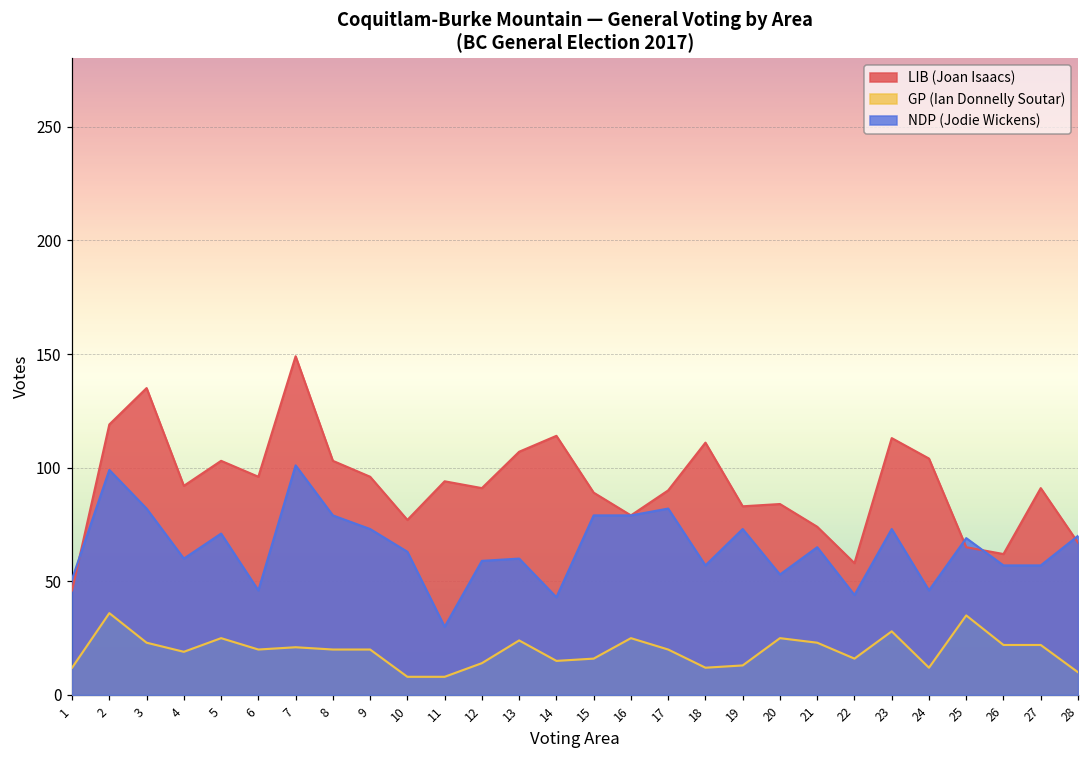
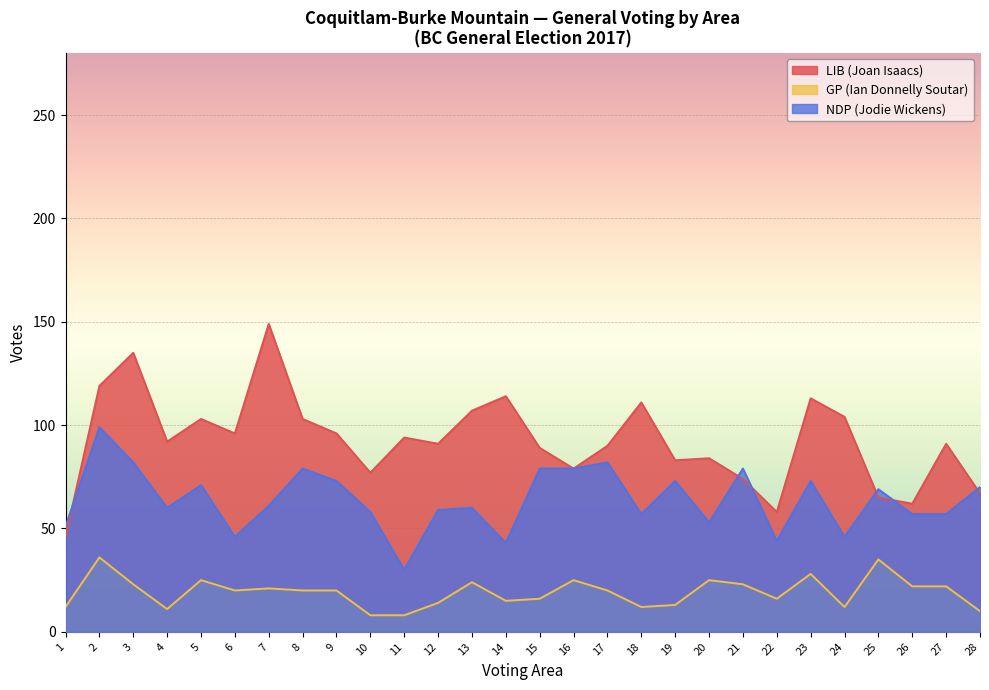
  {
    "LIB (Joan Isaacs)": {
      "1": 46,
      "2": 119,
      "3": 135,
      "4": 92,
      "5": 103,
      "6": 96,
      "7": 149,
      "8": 103,
      "9": 96,
      "10": 77,
      "11": 94,
      "12": 91,
      "13": 107,
      "14": 114,
      "15": 89,
      "17": 90,
      "18": 111,
      "19": 83,
      "20": 84,
      "21": 74,
      "22": 58,
      "23": 113,
      "24": 104,
      "25": 65,
      "26": 62,
      "27": 91,
      "28": 67
    },
    "GP (Ian Donnelly Soutar)": {
      "1": 12,
      "2": 36,
      "3": 23,
-     "4": 19,
+     "4": 11,
      "5": 25,
      "6": 20,
      "7": 21,
      "8": 20,
      "9": 20,
      "10": 8,
      "11": 8,
      "12": 14,
      "13": 24,
      "14": 15,
      "15": 16,
      "16": 25,
      "17": 20,
      "18": 12,
      "19": 13,
      "20": 25,
      "21": 23,
      "22": 16,
      "23": 28,
      "24": 12,
      "25": 35,
      "26": 22,
      "27": 22,
      "28": 10
    },
    "NDP (Jodie Wickens)": {
      "1": 51,
      "2": 99,
      "3": 82,
      "4": 60,
      "5": 71,
      "6": 46,
-     "7": 101,
+     "7": 61,
      "8": 79,
      "9": 73,
-     "10": 63,
+     "10": 58,
      "11": 30,
      "12": 59,
      "13": 60,
      "14": 43,
      "15": 79,
      "17": 82,
      "18": 57,
      "19": 73,
      "20": 53,
-     "21": 65,
+     "21": 79,
      "22": 44,
      "23": 73,
      "24": 46,
      "25": 69,
      "26": 57,
      "27": 57,
      "28": 70
    }
  }
